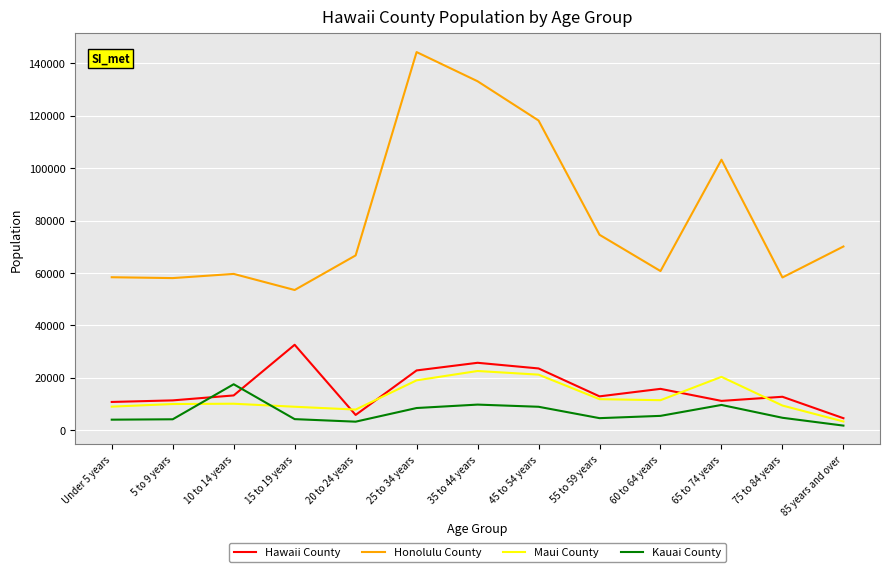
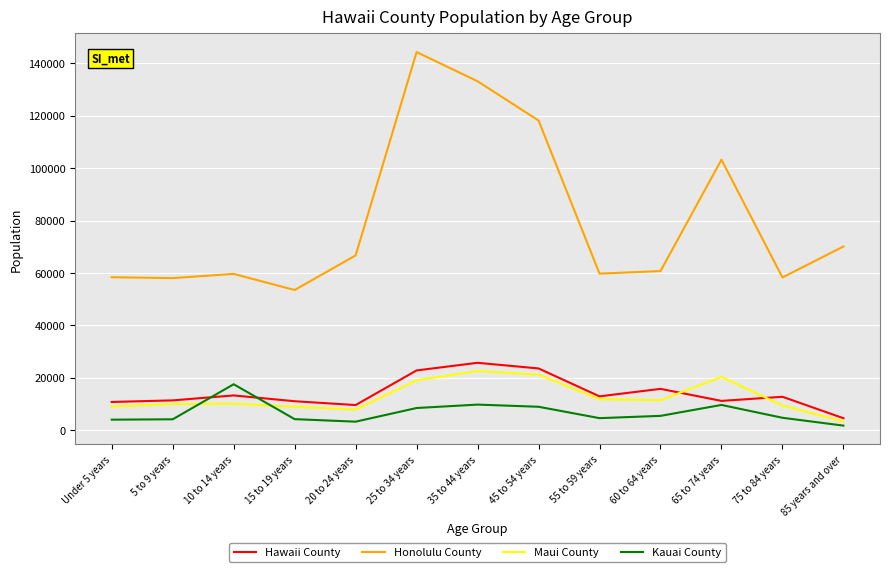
  {
    "Hawaii County": {
      "Under 5 years": 11000,
      "5 to 9 years": 11000,
      "10 to 14 years": 13000,
-     "15 to 19 years": 33000,
-     "20 to 24 years": 6000,
+     "15 to 19 years": 11000,
+     "20 to 24 years": 10000,
      "25 to 34 years": 23000,
      "35 to 44 years": 26000,
      "45 to 54 years": 24000,
      "55 to 59 years": 13000,
      "60 to 64 years": 16000,
      "65 to 74 years": 11000,
      "75 to 84 years": 13000,
      "85 years and over": 5000
    },
    "Honolulu County": {
      "Under 5 years": 58000,
      "5 to 9 years": 58000,
      "10 to 14 years": 60000,
      "15 to 19 years": 53000,
      "20 to 24 years": 67000,
      "25 to 34 years": 144000,
      "35 to 44 years": 133000,
      "45 to 54 years": 118000,
-     "55 to 59 years": 75000,
+     "55 to 59 years": 60000,
      "60 to 64 years": 61000,
      "65 to 74 years": 103000,
      "75 to 84 years": 58000,
      "85 years and over": 70000
    },
    "Maui County": {
      "Under 5 years": 9000,
      "5 to 9 years": 10000,
      "10 to 14 years": 10000,
      "15 to 19 years": 9000,
      "20 to 24 years": 8000,
      "25 to 34 years": 19000,
      "35 to 44 years": 23000,
      "45 to 54 years": 21000,
      "55 to 59 years": 12000,
      "60 to 64 years": 11000,
      "65 to 74 years": 20000,
      "75 to 84 years": 9000,
      "85 years and over": 3000
    },
    "Kauai County": {
      "Under 5 years": 4000,
      "5 to 9 years": 4000,
      "10 to 14 years": 17000,
      "15 to 19 years": 4000,
      "20 to 24 years": 3000,
      "25 to 34 years": 8000,
      "35 to 44 years": 10000,
      "45 to 54 years": 9000,
      "55 to 59 years": 5000,
      "60 to 64 years": 5000,
      "65 to 74 years": 10000,
      "75 to 84 years": 5000,
      "85 years and over": 2000
    }
  }
